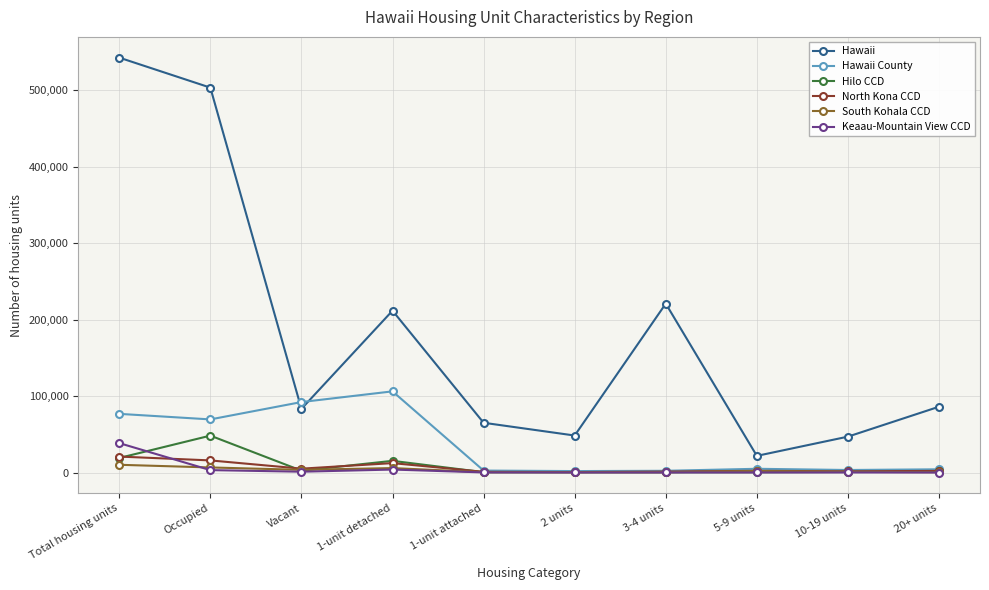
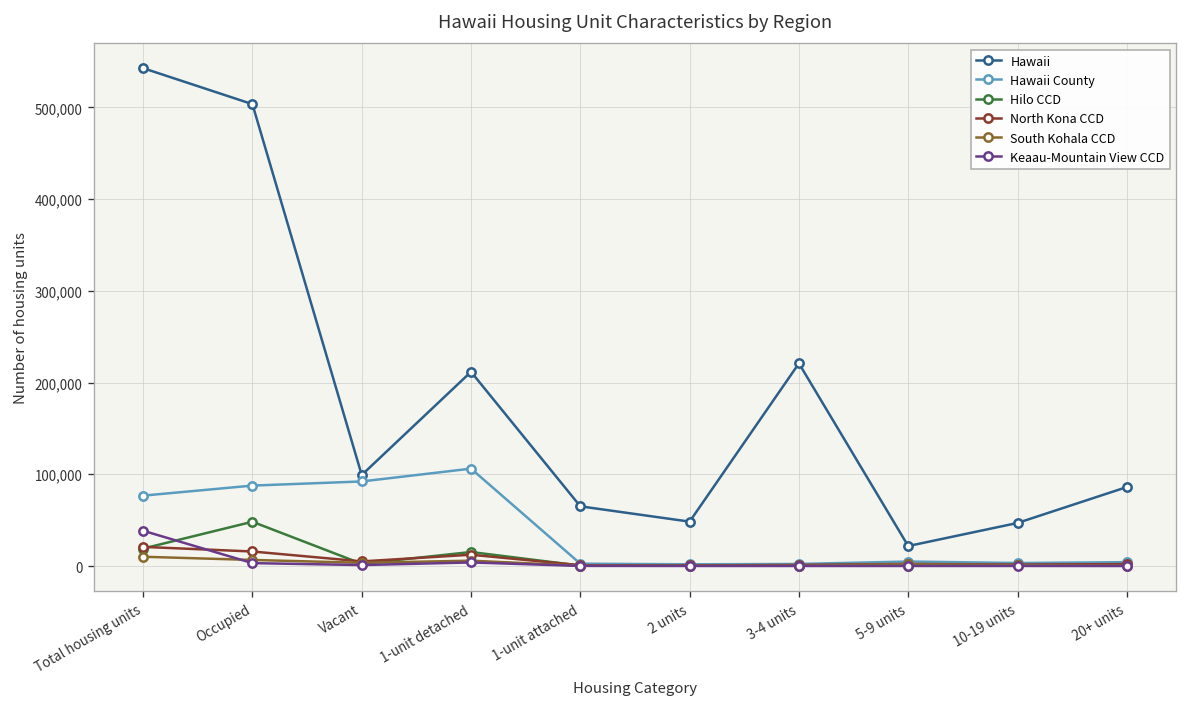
  {
    "Hawaii": {
      "Total housing units": "540,000",
      "Occupied": "500,000",
-     "Vacant": "80,000",
+     "Vacant": "100,000",
      "1-unit detached": "210,000",
      "1-unit attached": "70,000",
      "2 units": "50,000",
      "3-4 units": "220,000",
      "5-9 units": "20,000",
      "10-19 units": "50,000",
      "20+ units": "90,000"
    },
    "Hawaii County": {
      "Total housing units": "80,000",
-     "Occupied": "70,000",
+     "Occupied": "90,000",
      "Vacant": "90,000",
      "1-unit detached": "110,000"
    },
    "Hilo CCD": {
      "Occupied": "50,000"
    },
    "Keaau-Mountain View CCD": {
      "Total housing units": "40,000",
      "Occupied": "0"
    }
  }
